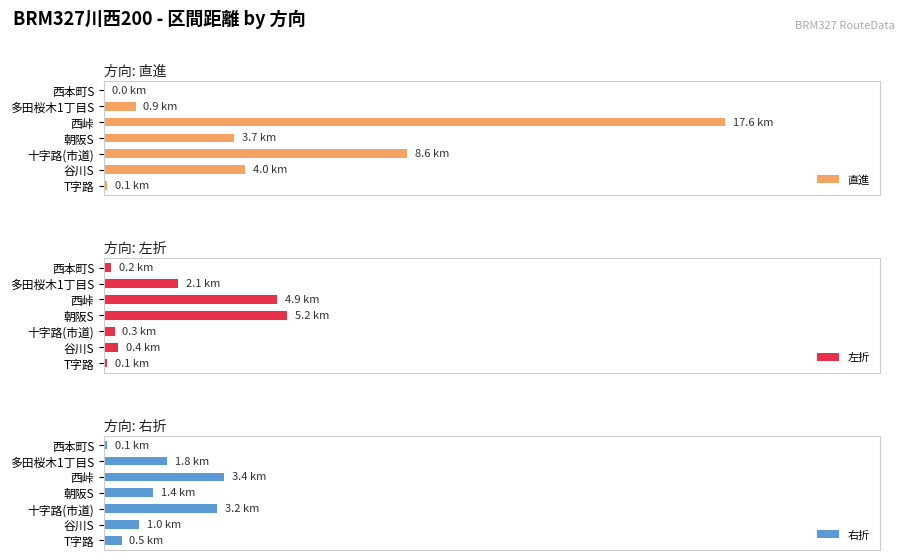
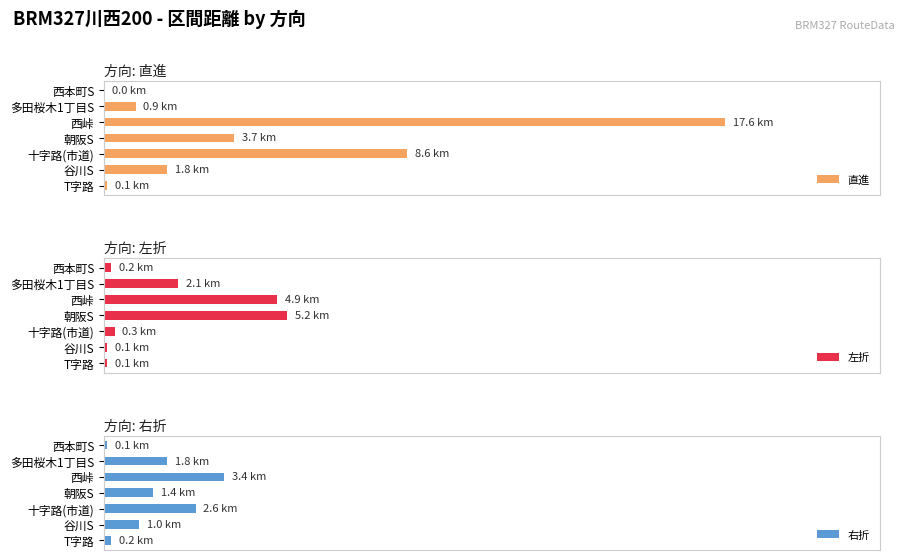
  {
    "方向: 直進": {
      "西本町S": 0.0,
      "多田桜木1丁目S": 0.9,
      "西峠": 17.6,
      "朝阪S": 3.7,
      "十字路(市道)": 8.6,
-     "谷川S": 4.0,
+     "谷川S": 1.8,
      "T字路": 0.1
    },
    "方向: 左折": {
      "西本町S": 0.2,
      "多田桜木1丁目S": 2.1,
      "西峠": 4.9,
      "朝阪S": 5.2,
      "十字路(市道)": 0.3,
-     "谷川S": 0.4,
+     "谷川S": 0.1,
      "T字路": 0.1
    },
    "方向: 右折": {
      "西本町S": 0.1,
      "多田桜木1丁目S": 1.8,
      "西峠": 3.4,
      "朝阪S": 1.4,
-     "十字路(市道)": 3.2,
+     "十字路(市道)": 2.6,
      "谷川S": 1.0,
-     "T字路": 0.5
+     "T字路": 0.2
    }
  }
